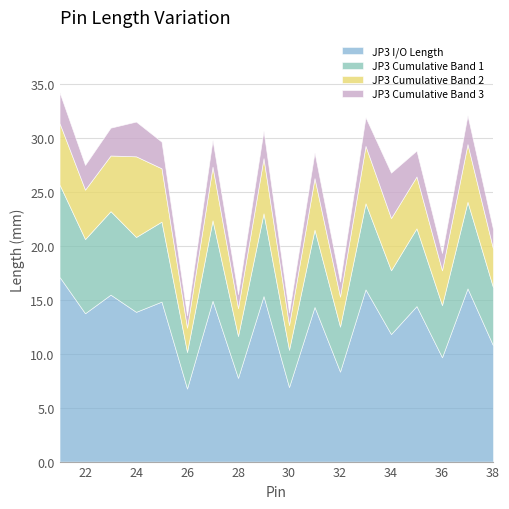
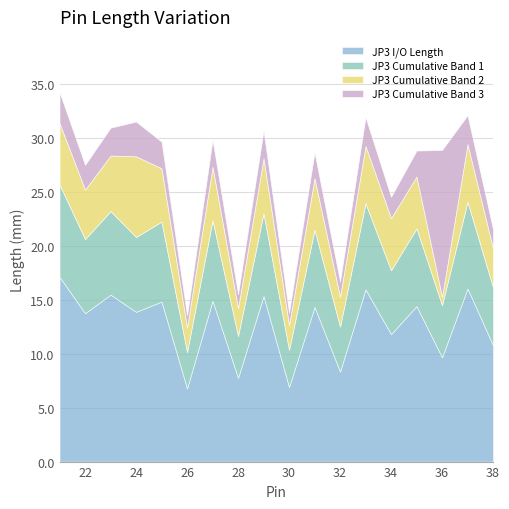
  {
    "JP3 Cumulative Band 2": {
      "22": 4.6,
      "24": 7.5,
      "26": 2.3,
      "28": 2.6,
      "30": 2.3,
      "32": 2.8,
      "34": 4.8,
-     "36": 3.2,
+     "36": 0.8,
      "38": 3.6
    },
    "JP3 Cumulative Band 3": {
      "22": 2.3,
      "24": 3.2,
      "26": 1.1,
      "28": 1.3,
      "30": 1.2,
      "32": 1.4,
-     "34": 4.2,
-     "36": 1.6,
+     "34": 2.0,
+     "36": 13.6,
      "38": 1.8
    }
  }
